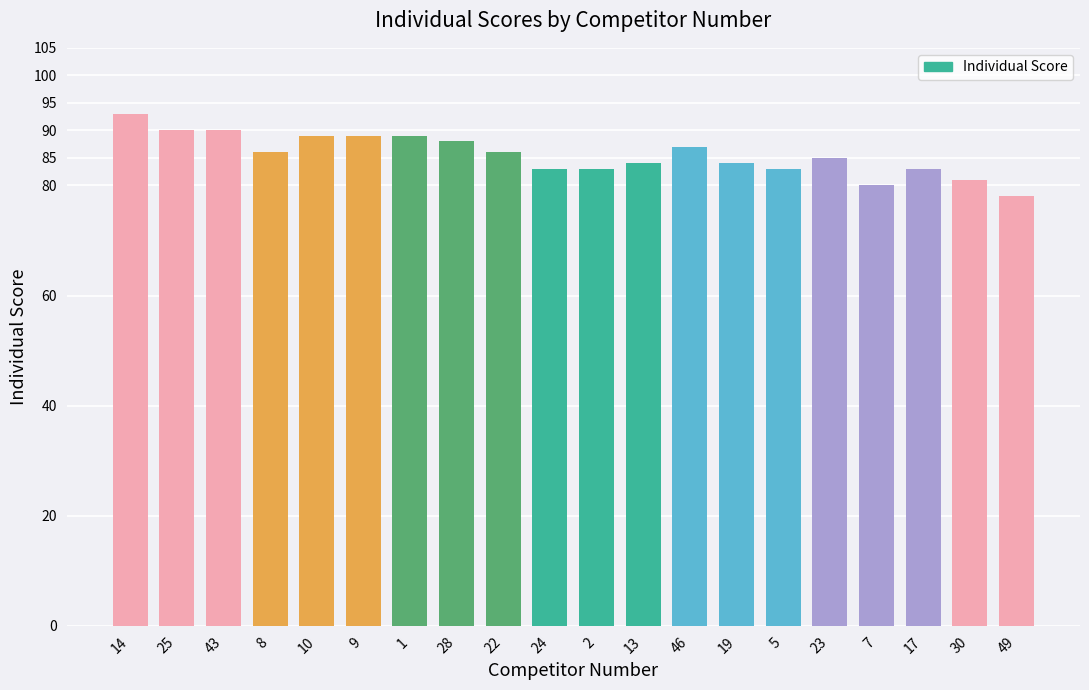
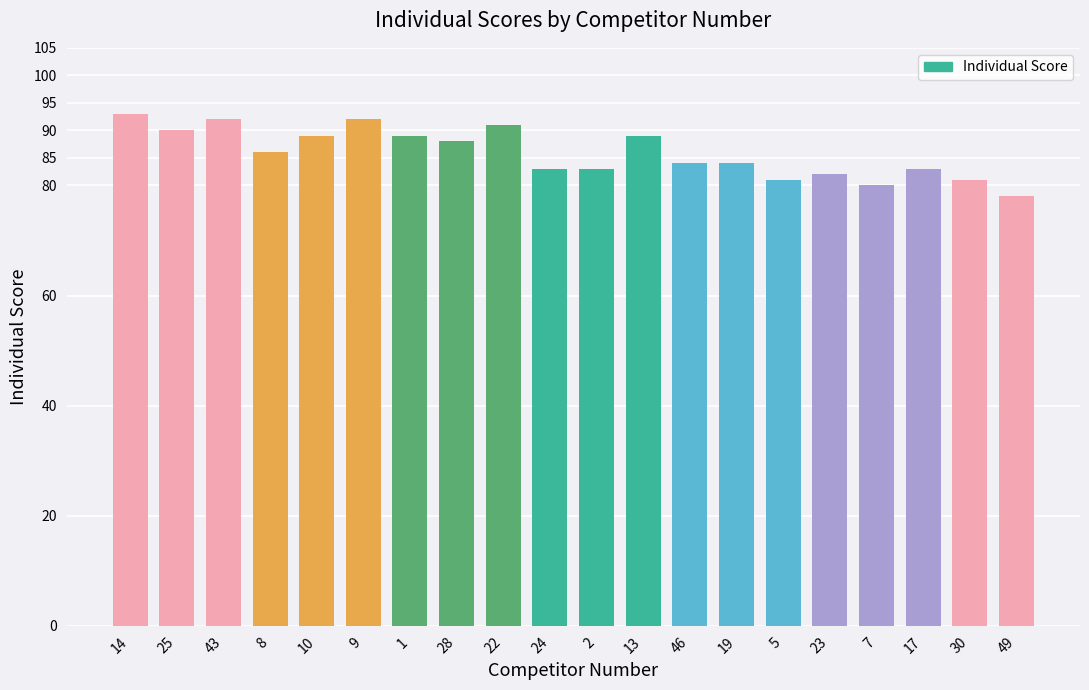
  {
    "14": 93,
    "25": 90,
-   "43": 90,
+   "43": 92,
    "8": 86,
    "10": 89,
-   "9": 89,
+   "9": 92,
    "1": 89,
    "28": 88,
-   "22": 86,
+   "22": 91,
    "24": 83,
    "2": 83,
-   "13": 84,
-   "46": 87,
+   "13": 89,
+   "46": 84,
    "19": 84,
-   "5": 83,
-   "23": 85,
+   "5": 81,
+   "23": 82,
    "7": 80,
    "17": 83,
    "30": 81,
    "49": 78
  }
